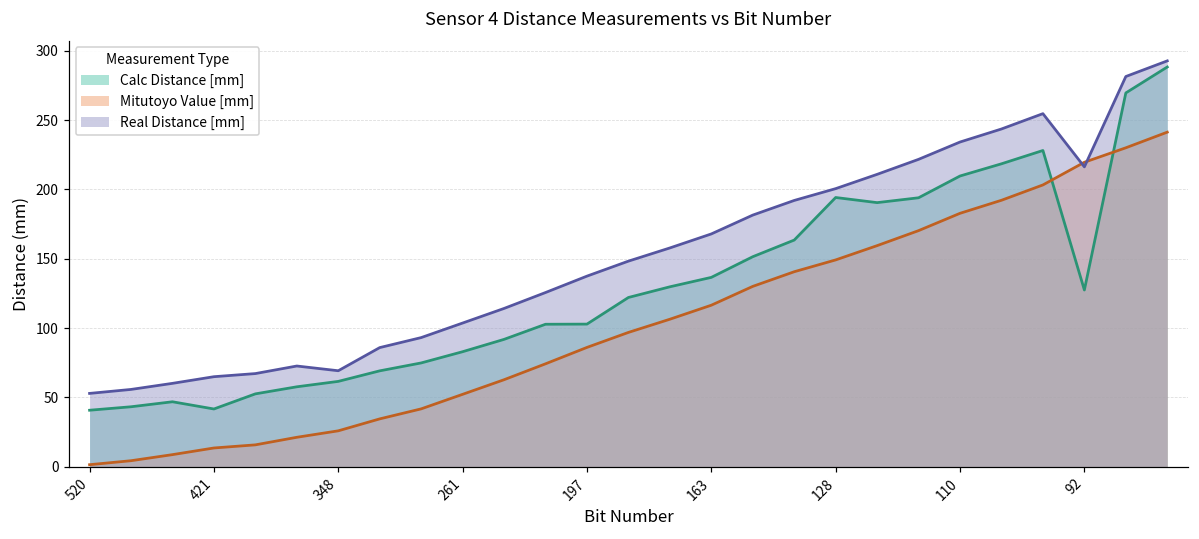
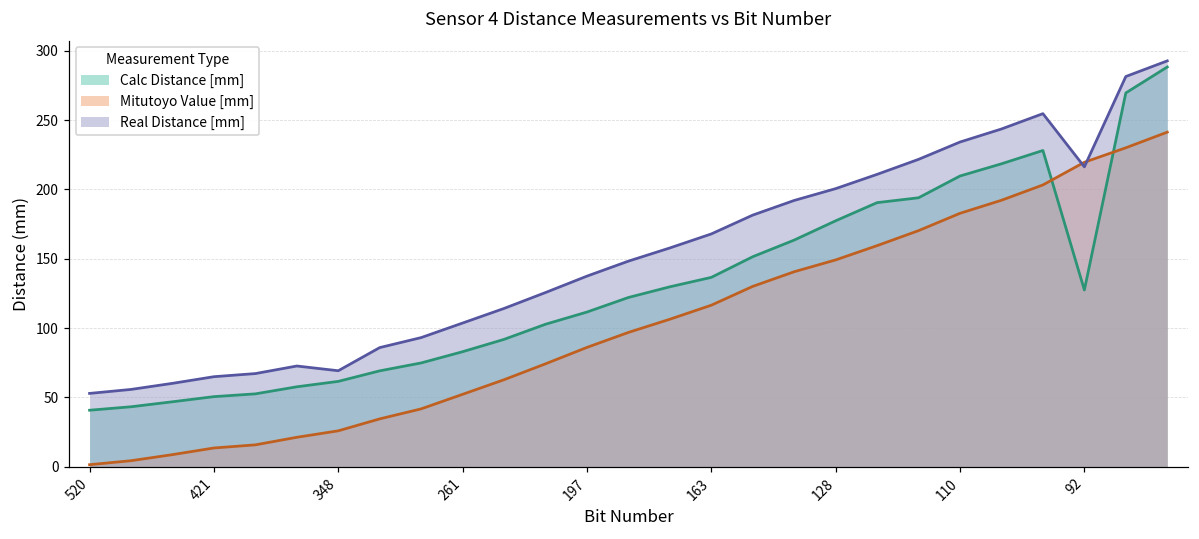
  {
    "Calc Distance [mm]": {
      "520": 41,
-     "421": 42,
+     "421": 51,
      "348": 62,
      "261": 83,
-     "197": 103,
+     "197": 112,
      "163": 137,
-     "128": 194,
+     "128": 177,
      "110": 210,
      "92": 128
    },
    "Mitutoyo Value [mm]": {
      "520": 2,
      "421": 14,
      "348": 26,
      "261": 52,
      "197": 86,
      "163": 117,
      "128": 149,
      "110": 183,
      "92": 220
    },
    "Real Distance [mm]": {
      "520": 53,
      "421": 65,
      "348": 69,
      "261": 104,
      "197": 138,
      "163": 168,
      "128": 201,
      "110": 234,
      "92": 216
    }
  }
